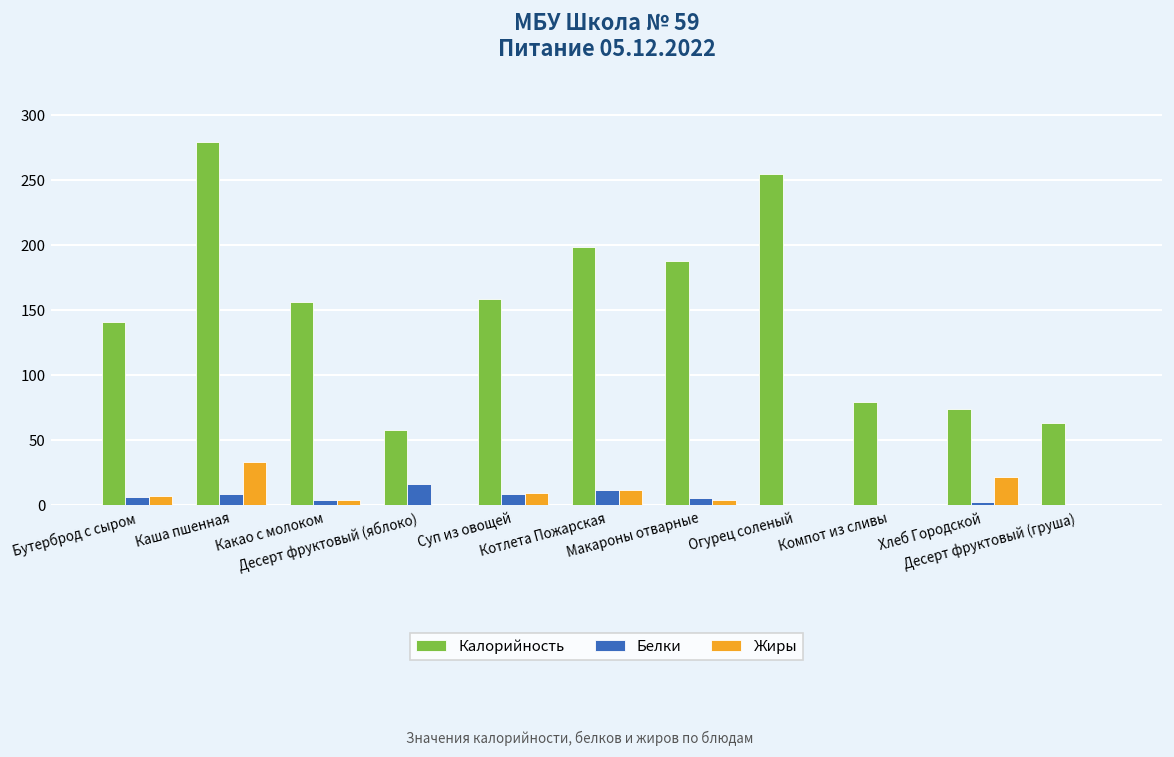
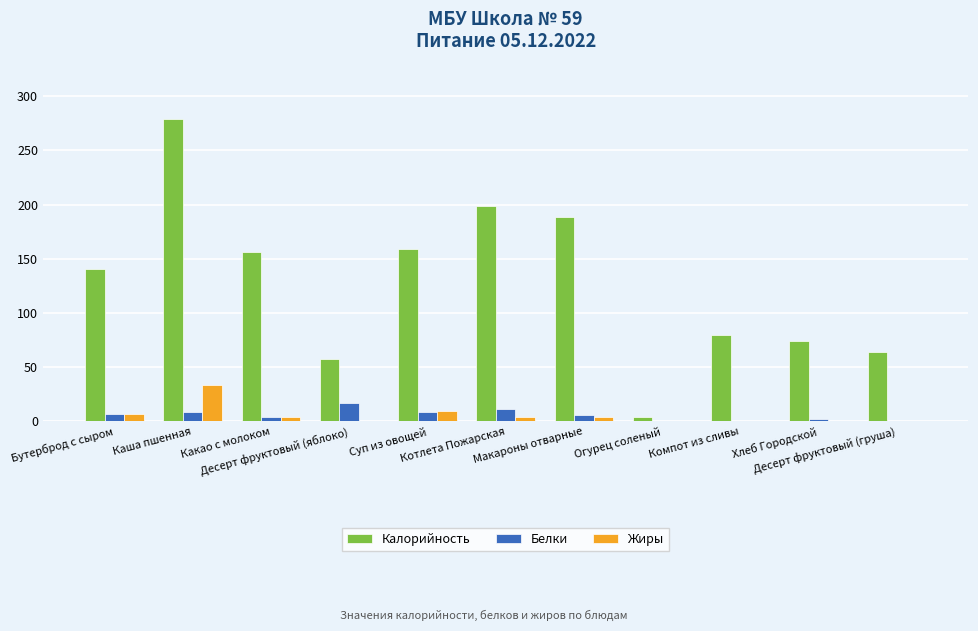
  {
    "Калорийность": {
      "Бутерброд с сыром": 141,
      "Каша пшенная": 279,
      "Какао с молоком": 156,
      "Десерт фруктовый (яблоко)": 58,
      "Суп из овощей": 159,
      "Котлета Пожарская": 199,
      "Макароны отварные": 188,
-     "Огурец соленый": 255,
+     "Огурец соленый": 4,
      "Компот из сливы": 80,
      "Хлеб Городской": 74,
      "Десерт фруктовый (груша)": 64
    },
    "Белки": {
      "Бутерброд с сыром": 7,
      "Каша пшенная": 9,
      "Какао с молоком": 4,
      "Десерт фруктовый (яблоко)": 17,
      "Суп из овощей": 9,
      "Котлета Пожарская": 12,
      "Макароны отварные": 6,
      "Компот из сливы": 0,
      "Хлеб Городской": 2
    },
    "Жиры": {
      "Бутерброд с сыром": 7,
      "Каша пшенная": 33,
      "Какао с молоком": 4,
      "Суп из овощей": 10,
-     "Котлета Пожарская": 12,
+     "Котлета Пожарская": 4,
      "Макароны отварные": 4,
      "Компот из сливы": 0,
-     "Хлеб Городской": 22
+     "Хлеб Городской": 0
    }
  }
